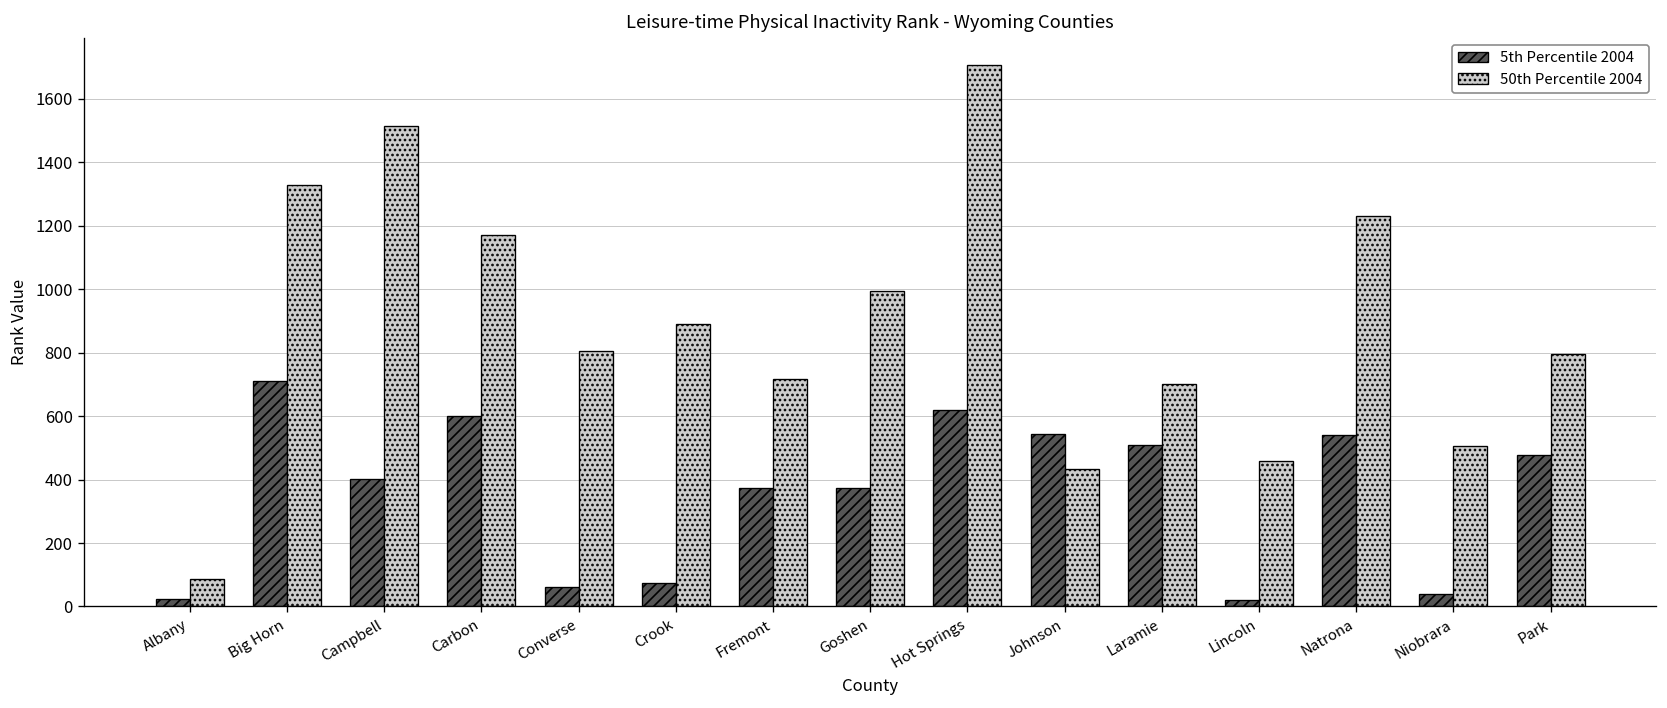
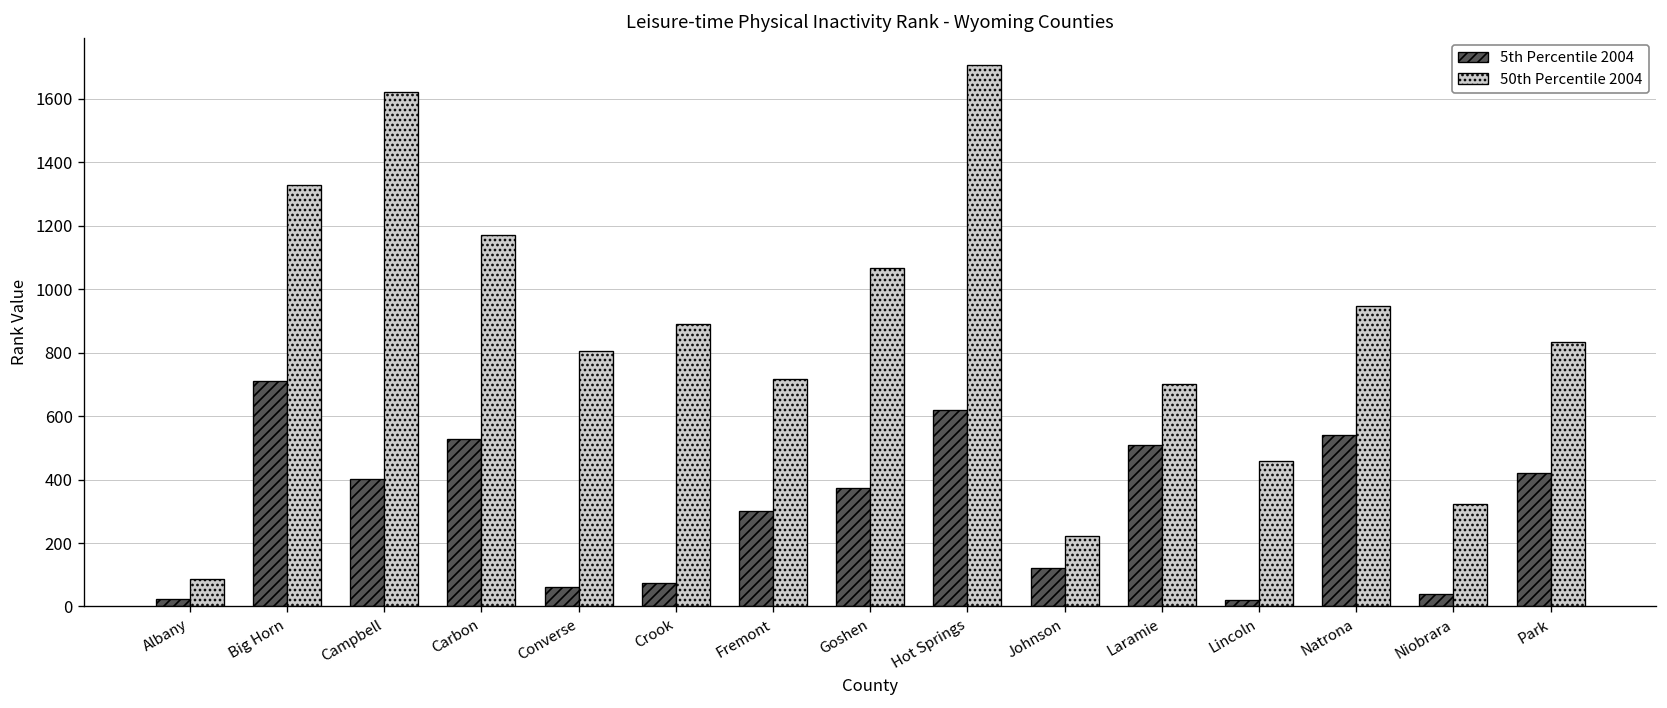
  {
    "5th Percentile 2004": {
      "Albany": 20,
      "Big Horn": 710,
      "Campbell": 400,
-     "Carbon": 600,
+     "Carbon": 530,
      "Converse": 60,
      "Crook": 80,
-     "Fremont": 370,
+     "Fremont": 300,
      "Goshen": 370,
      "Hot Springs": 620,
-     "Johnson": 540,
+     "Johnson": 120,
      "Laramie": 510,
      "Lincoln": 20,
      "Natrona": 540,
      "Niobrara": 40,
-     "Park": 480
+     "Park": 420
    },
    "50th Percentile 2004": {
      "Albany": 90,
      "Big Horn": 1330,
-     "Campbell": 1520,
+     "Campbell": 1620,
      "Carbon": 1170,
      "Converse": 810,
      "Crook": 890,
      "Fremont": 720,
-     "Goshen": 1000,
+     "Goshen": 1070,
      "Hot Springs": 1710,
-     "Johnson": 430,
+     "Johnson": 220,
      "Laramie": 700,
      "Lincoln": 460,
-     "Natrona": 1230,
-     "Niobrara": 510,
-     "Park": 800
+     "Natrona": 950,
+     "Niobrara": 320,
+     "Park": 840
    }
  }
